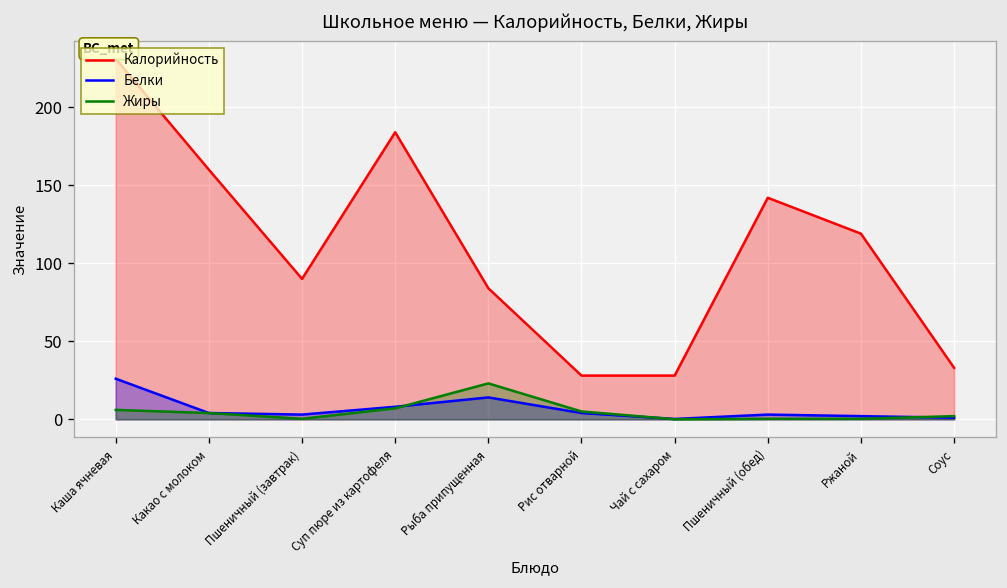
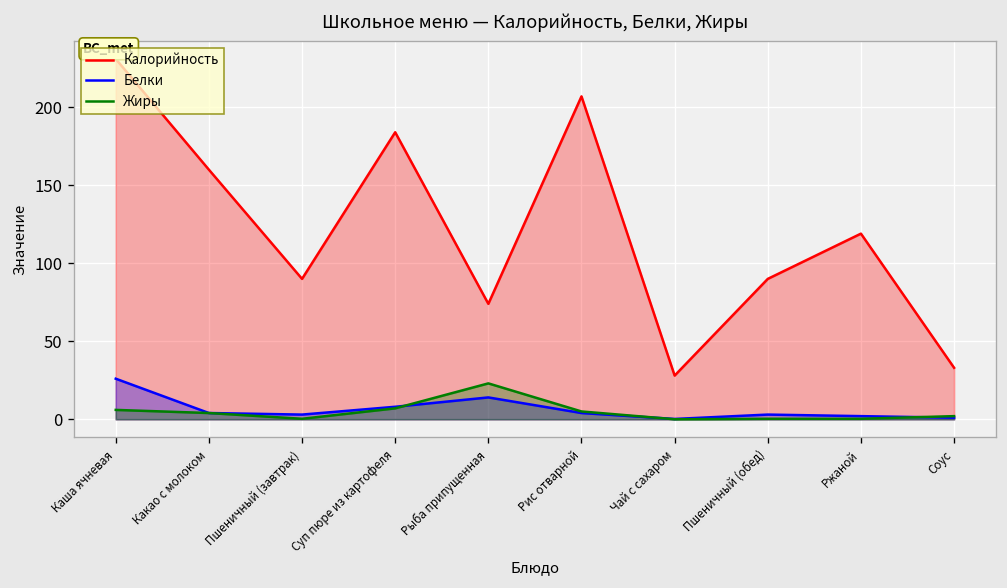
  {
    "Калорийность": {
      "Какао с молоком": 160,
      "Пшеничный (завтрак)": 90,
      "Суп пюре из картофеля": 184,
-     "Рыба припущенная": 84,
-     "Рис отварной": 28,
+     "Рыба припущенная": 74,
+     "Рис отварной": 207,
      "Чай с сахаром": 28,
-     "Пшеничный (обед)": 142,
+     "Пшеничный (обед)": 90,
      "Ржаной": 119,
      "Соус": 33
    },
    "Белки": {
      "Каша ячневая": 26,
      "Пшеничный (завтрак)": 3,
      "Рыба припущенная": 14,
      "Пшеничный (обед)": 3
    },
    "Жиры": {
      "Каша ячневая": 6,
      "Пшеничный (завтрак)": 0,
      "Рыба припущенная": 23,
      "Пшеничный (обед)": 0
    }
  }
